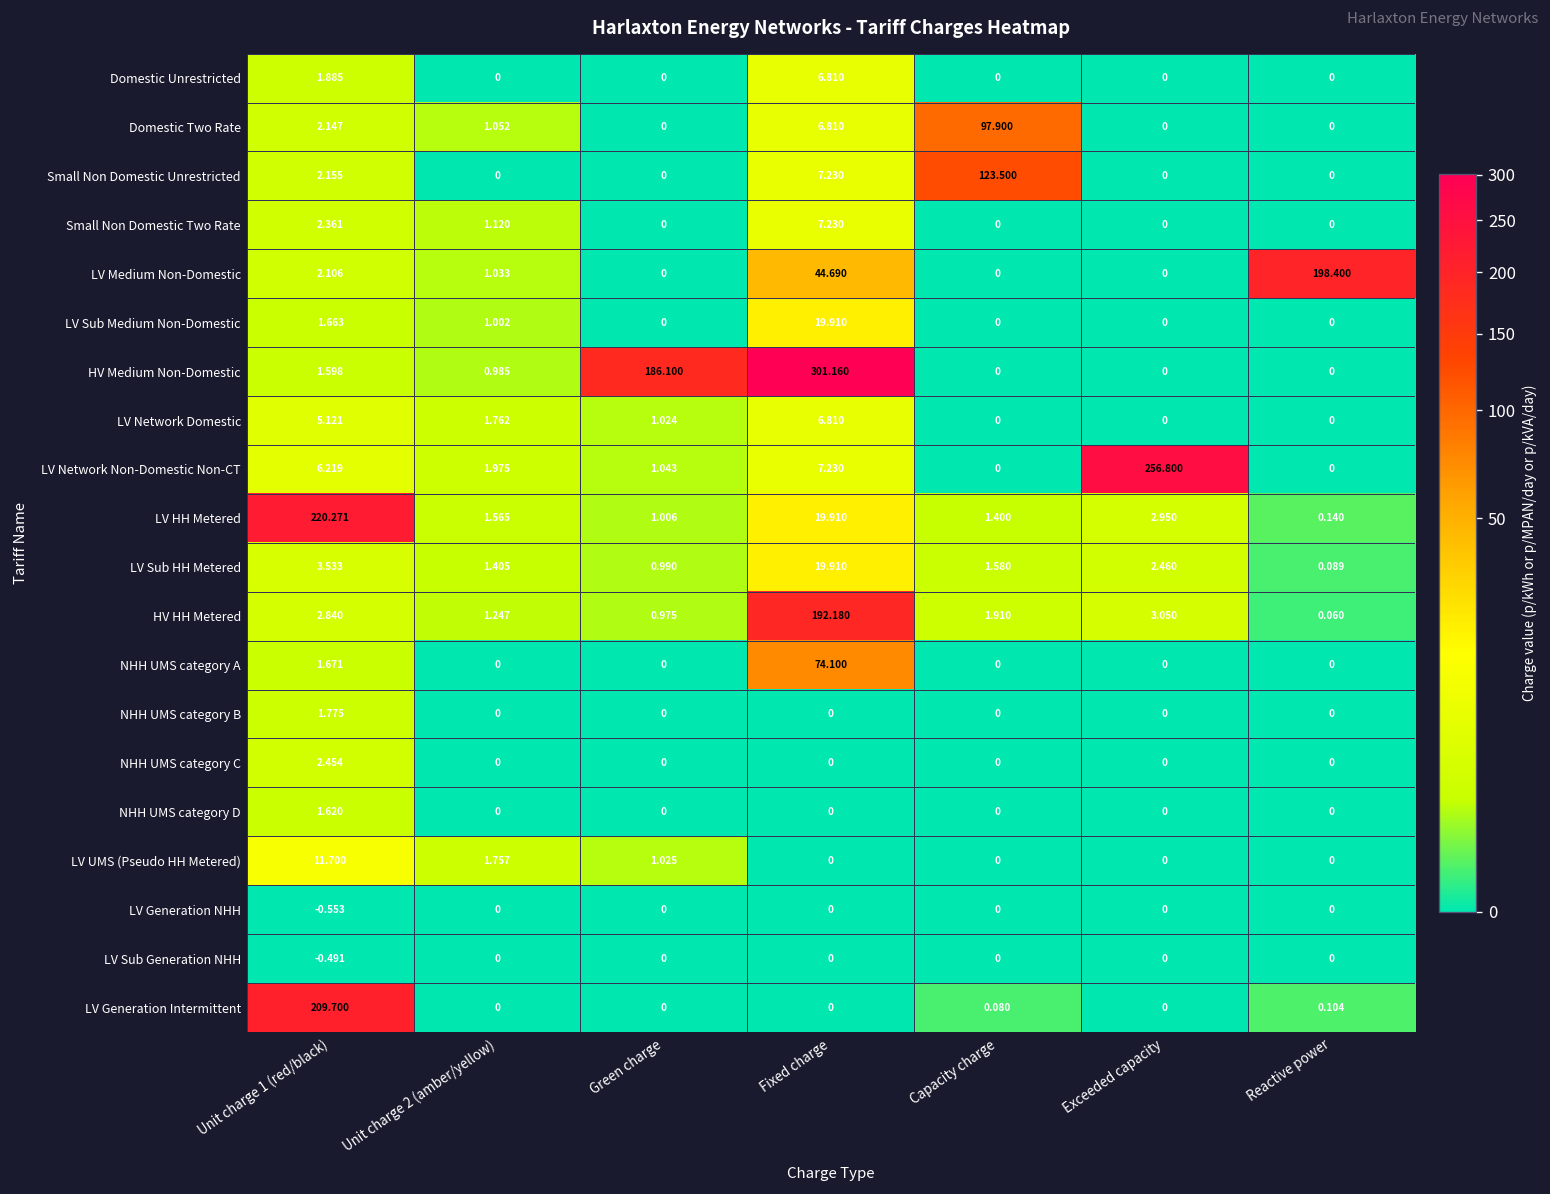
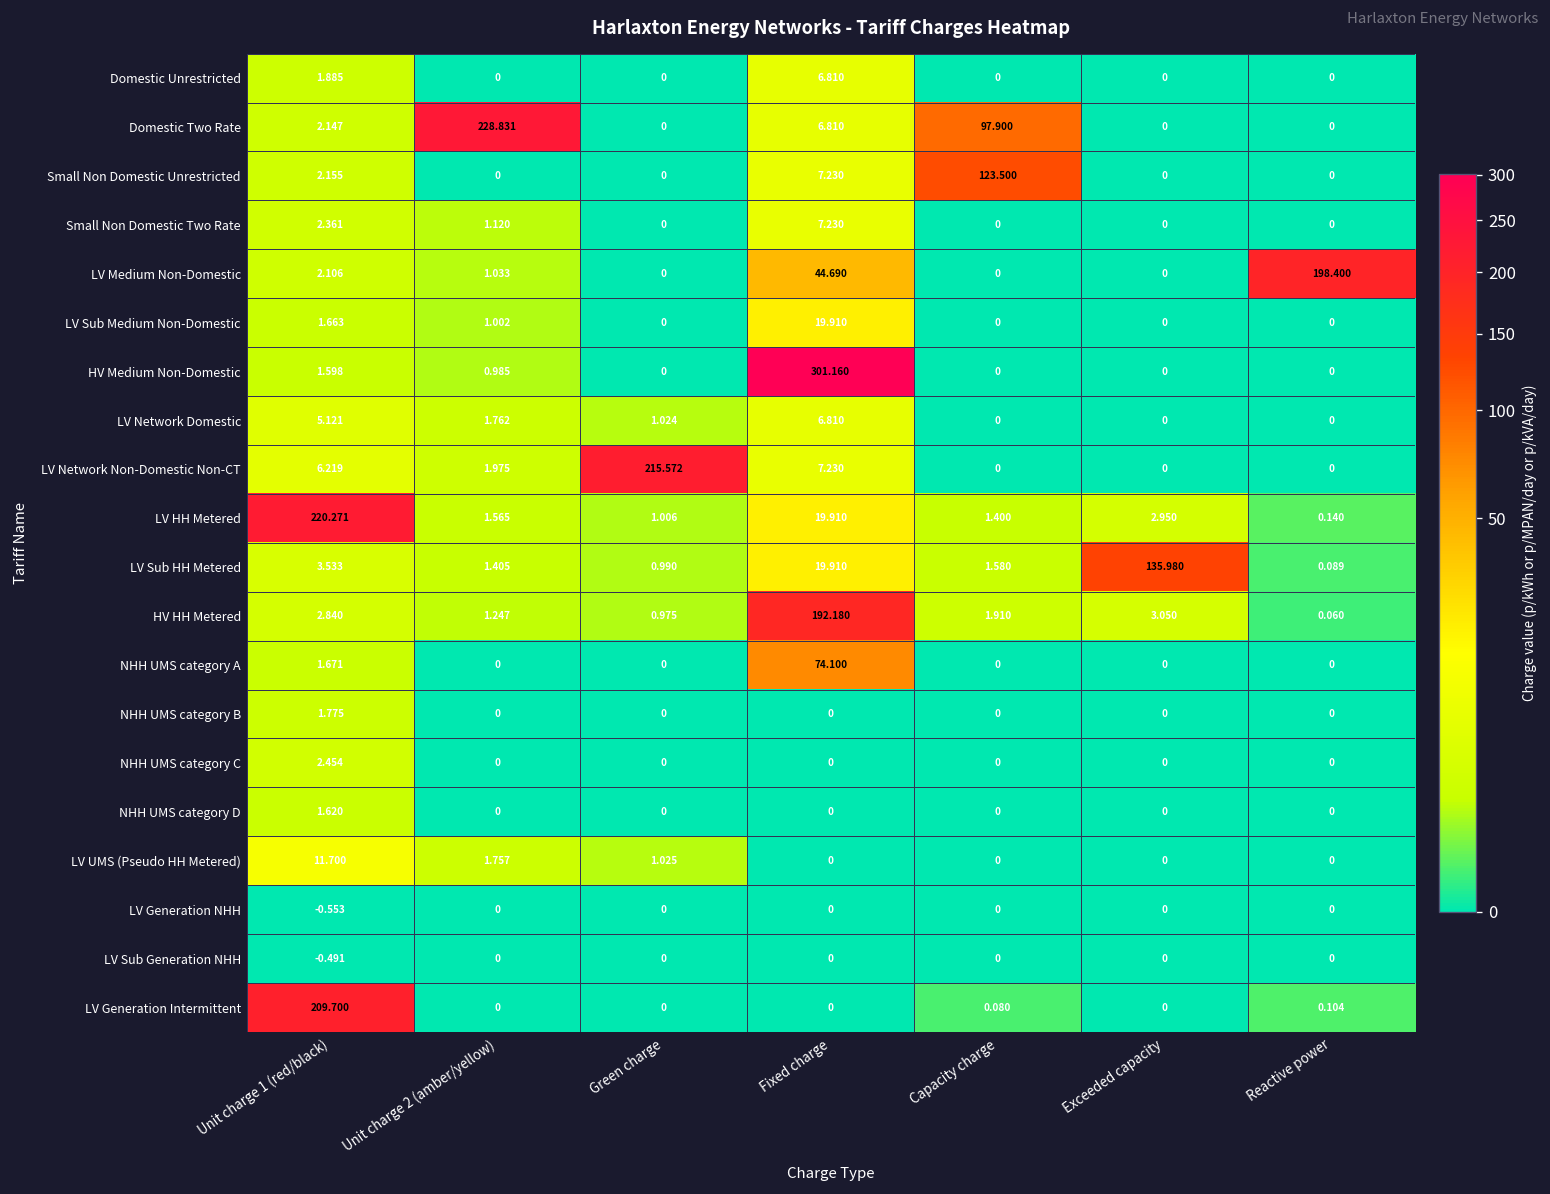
  {
    "Domestic Unrestricted": {
      "Unit charge 1 (red/black)": 1.885,
      "Unit charge 2 (amber/yellow)": 0,
      "Green charge": 0,
      "Fixed charge": 6.810,
      "Capacity charge": 0,
      "Exceeded capacity": 0,
      "Reactive power": 0
    },
    "Domestic Two Rate": {
      "Unit charge 1 (red/black)": 2.147,
-     "Unit charge 2 (amber/yellow)": 1.052,
+     "Unit charge 2 (amber/yellow)": 228.831,
      "Green charge": 0,
      "Fixed charge": 6.810,
      "Capacity charge": 97.900,
      "Exceeded capacity": 0,
      "Reactive power": 0
    },
    "Small Non Domestic Unrestricted": {
      "Unit charge 1 (red/black)": 2.155,
      "Unit charge 2 (amber/yellow)": 0,
      "Green charge": 0,
      "Fixed charge": 7.230,
      "Capacity charge": 123.500,
      "Exceeded capacity": 0,
      "Reactive power": 0
    },
    "Small Non Domestic Two Rate": {
      "Unit charge 1 (red/black)": 2.361,
      "Unit charge 2 (amber/yellow)": 1.120,
      "Green charge": 0,
      "Fixed charge": 7.230,
      "Capacity charge": 0,
      "Exceeded capacity": 0,
      "Reactive power": 0
    },
    "LV Medium Non-Domestic": {
      "Unit charge 1 (red/black)": 2.106,
      "Unit charge 2 (amber/yellow)": 1.033,
      "Green charge": 0,
      "Fixed charge": 44.690,
      "Capacity charge": 0,
      "Exceeded capacity": 0,
      "Reactive power": 198.400
    },
    "LV Sub Medium Non-Domestic": {
      "Unit charge 1 (red/black)": 1.663,
      "Unit charge 2 (amber/yellow)": 1.002,
      "Green charge": 0,
      "Fixed charge": 19.910,
      "Capacity charge": 0,
      "Exceeded capacity": 0,
      "Reactive power": 0
    },
    "HV Medium Non-Domestic": {
      "Unit charge 1 (red/black)": 1.598,
      "Unit charge 2 (amber/yellow)": 0.985,
-     "Green charge": 186.100,
+     "Green charge": 0,
      "Fixed charge": 301.160,
      "Capacity charge": 0,
      "Exceeded capacity": 0,
      "Reactive power": 0
    },
    "LV Network Domestic": {
      "Unit charge 1 (red/black)": 5.121,
      "Unit charge 2 (amber/yellow)": 1.762,
      "Green charge": 1.024,
      "Fixed charge": 6.810,
      "Capacity charge": 0,
      "Exceeded capacity": 0,
      "Reactive power": 0
    },
    "LV Network Non-Domestic Non-CT": {
      "Unit charge 1 (red/black)": 6.219,
      "Unit charge 2 (amber/yellow)": 1.975,
-     "Green charge": 1.043,
+     "Green charge": 215.572,
      "Fixed charge": 7.230,
      "Capacity charge": 0,
-     "Exceeded capacity": 256.800,
+     "Exceeded capacity": 0,
      "Reactive power": 0
    },
    "LV HH Metered": {
      "Unit charge 1 (red/black)": 220.271,
      "Unit charge 2 (amber/yellow)": 1.565,
      "Green charge": 1.006,
      "Fixed charge": 19.910,
      "Capacity charge": 1.400,
      "Exceeded capacity": 2.950,
      "Reactive power": 0.140
    },
    "LV Sub HH Metered": {
      "Unit charge 1 (red/black)": 3.533,
      "Unit charge 2 (amber/yellow)": 1.405,
      "Green charge": 0.990,
      "Fixed charge": 19.910,
      "Capacity charge": 1.580,
-     "Exceeded capacity": 2.460,
+     "Exceeded capacity": 135.980,
      "Reactive power": 0.089
    },
    "HV HH Metered": {
      "Unit charge 1 (red/black)": 2.840,
      "Unit charge 2 (amber/yellow)": 1.247,
      "Green charge": 0.975,
      "Fixed charge": 192.180,
      "Capacity charge": 1.910,
      "Exceeded capacity": 3.050,
      "Reactive power": 0.060
    },
    "NHH UMS category A": {
      "Unit charge 1 (red/black)": 1.671,
      "Unit charge 2 (amber/yellow)": 0,
      "Green charge": 0,
      "Fixed charge": 74.100,
      "Capacity charge": 0,
      "Exceeded capacity": 0,
      "Reactive power": 0
    },
    "NHH UMS category B": {
      "Unit charge 1 (red/black)": 1.775,
      "Unit charge 2 (amber/yellow)": 0,
      "Green charge": 0,
      "Fixed charge": 0,
      "Capacity charge": 0,
      "Exceeded capacity": 0,
      "Reactive power": 0
    },
    "NHH UMS category C": {
      "Unit charge 1 (red/black)": 2.454,
      "Unit charge 2 (amber/yellow)": 0,
      "Green charge": 0,
      "Fixed charge": 0,
      "Capacity charge": 0,
      "Exceeded capacity": 0,
      "Reactive power": 0
    },
    "NHH UMS category D": {
      "Unit charge 1 (red/black)": 1.620,
      "Unit charge 2 (amber/yellow)": 0,
      "Green charge": 0,
      "Fixed charge": 0,
      "Capacity charge": 0,
      "Exceeded capacity": 0,
      "Reactive power": 0
    },
    "LV UMS (Pseudo HH Metered)": {
      "Unit charge 1 (red/black)": 11.700,
      "Unit charge 2 (amber/yellow)": 1.757,
      "Green charge": 1.025,
      "Fixed charge": 0,
      "Capacity charge": 0,
      "Exceeded capacity": 0,
      "Reactive power": 0
    },
    "LV Generation NHH": {
      "Unit charge 1 (red/black)": -0.553,
      "Unit charge 2 (amber/yellow)": 0,
      "Green charge": 0,
      "Fixed charge": 0,
      "Capacity charge": 0,
      "Exceeded capacity": 0,
      "Reactive power": 0
    },
    "LV Sub Generation NHH": {
      "Unit charge 1 (red/black)": -0.491,
      "Unit charge 2 (amber/yellow)": 0,
      "Green charge": 0,
      "Fixed charge": 0,
      "Capacity charge": 0,
      "Exceeded capacity": 0,
      "Reactive power": 0
    },
    "LV Generation Intermittent": {
      "Unit charge 1 (red/black)": 209.700,
      "Unit charge 2 (amber/yellow)": 0,
      "Green charge": 0,
      "Fixed charge": 0,
      "Capacity charge": 0.080,
      "Exceeded capacity": 0,
      "Reactive power": 0.104
    }
  }
